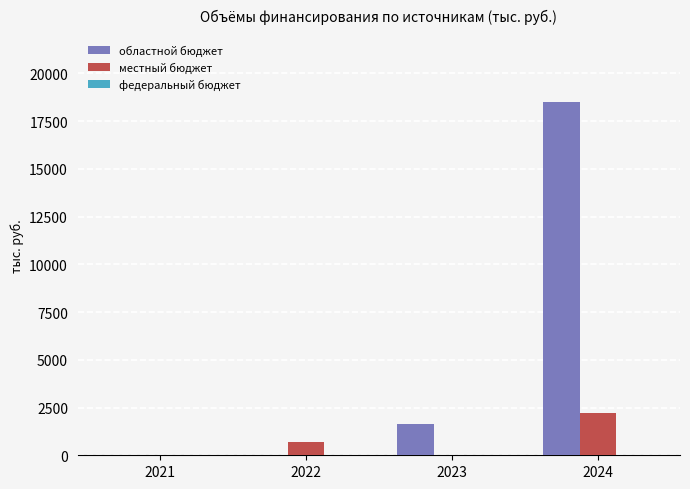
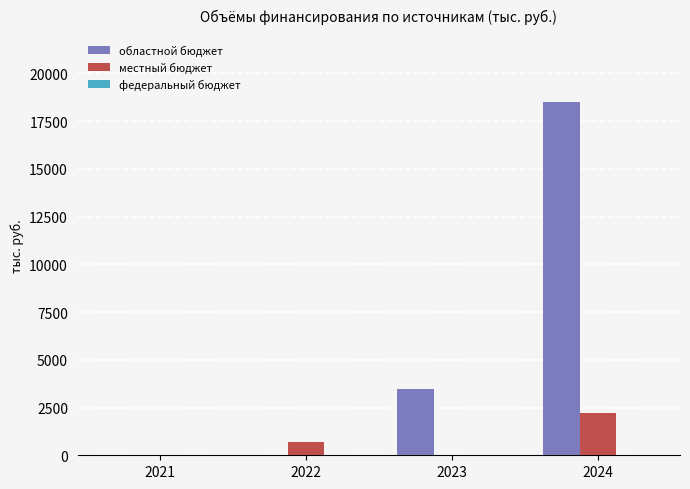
  {
    "областной бюджет": {
      "2021": 0,
      "2022": 0,
-     "2023": 1700,
+     "2023": 3500,
      "2024": 18500
    },
    "местный бюджет": {
      "2021": 0,
      "2022": 700,
      "2023": 0,
      "2024": 2200
    },
    "федеральный бюджет": {
      "2021": 0,
      "2022": 0,
      "2023": 0,
      "2024": 0
    }
  }
